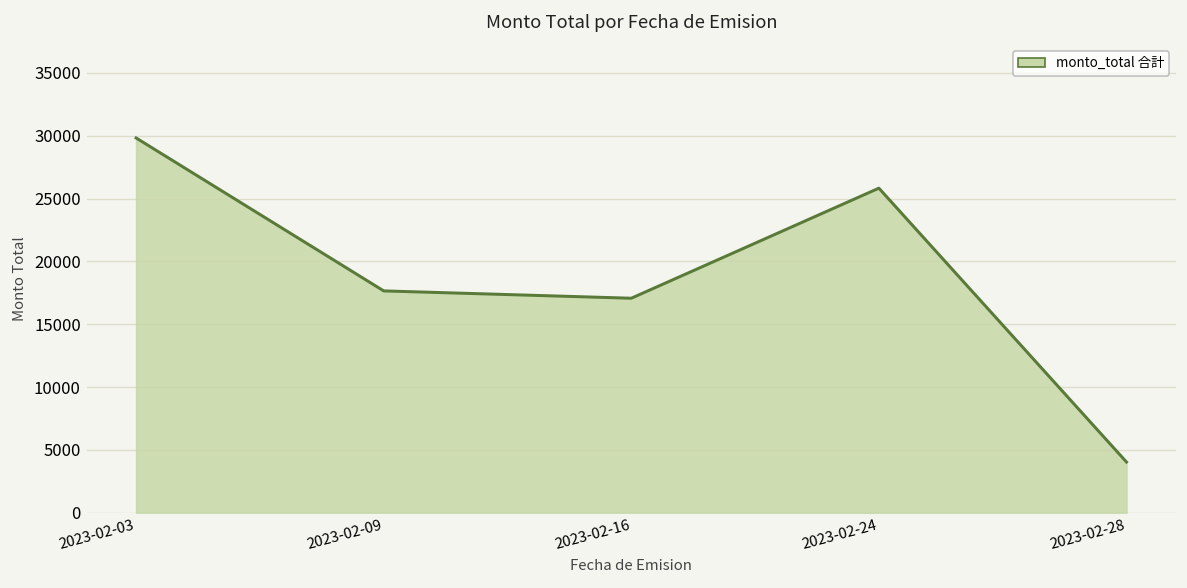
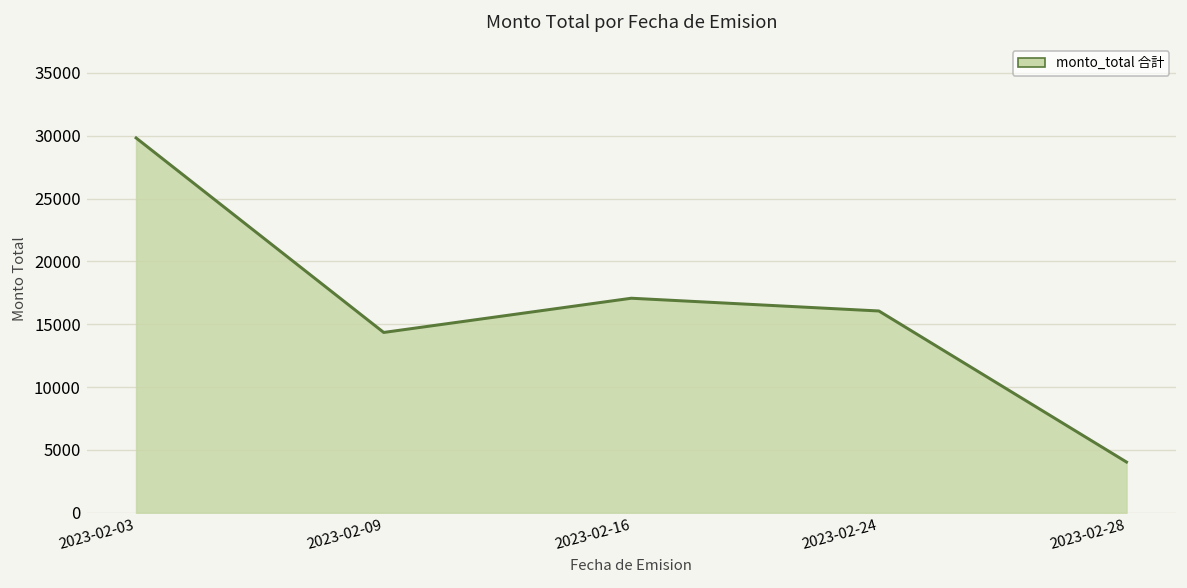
  {
    "2023-02-03": 29800,
-   "2023-02-09": 17700,
+   "2023-02-09": 14300,
    "2023-02-16": 17100,
-   "2023-02-24": 25800,
+   "2023-02-24": 16100,
    "2023-02-28": 4000
  }
